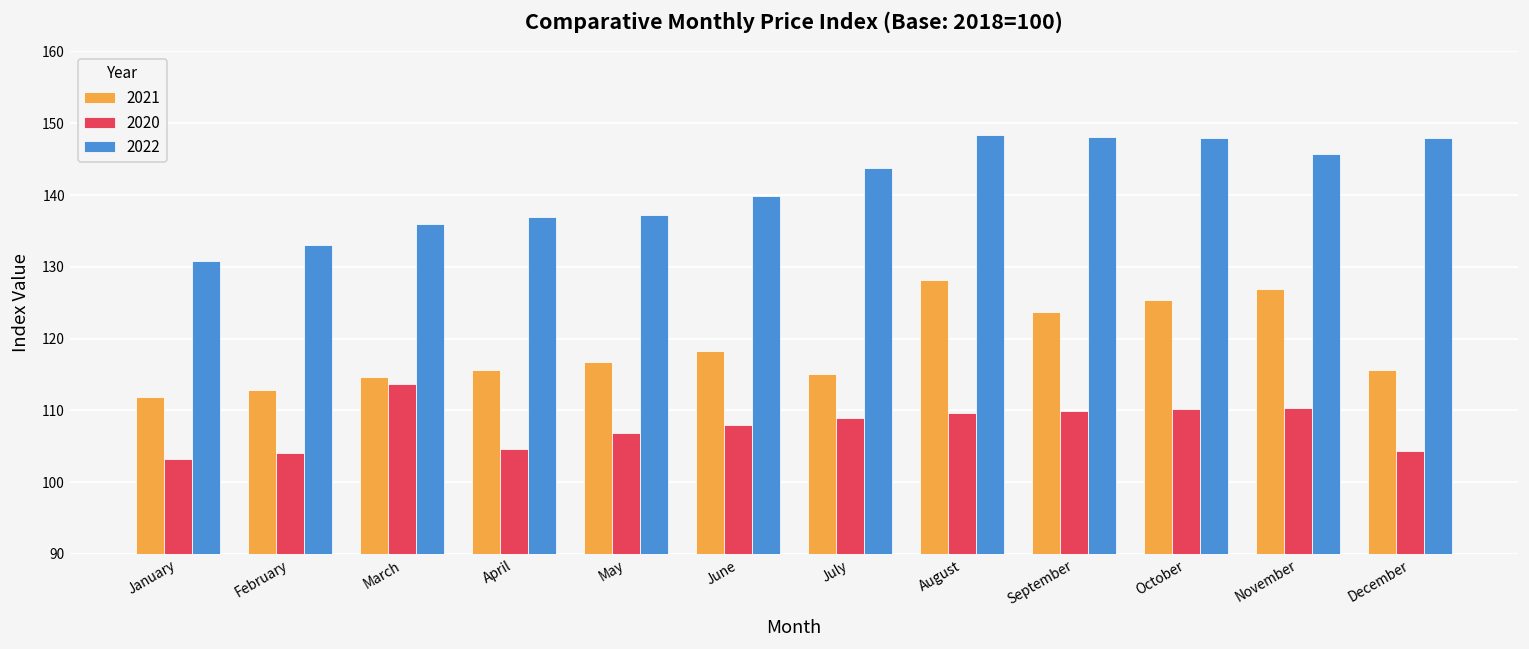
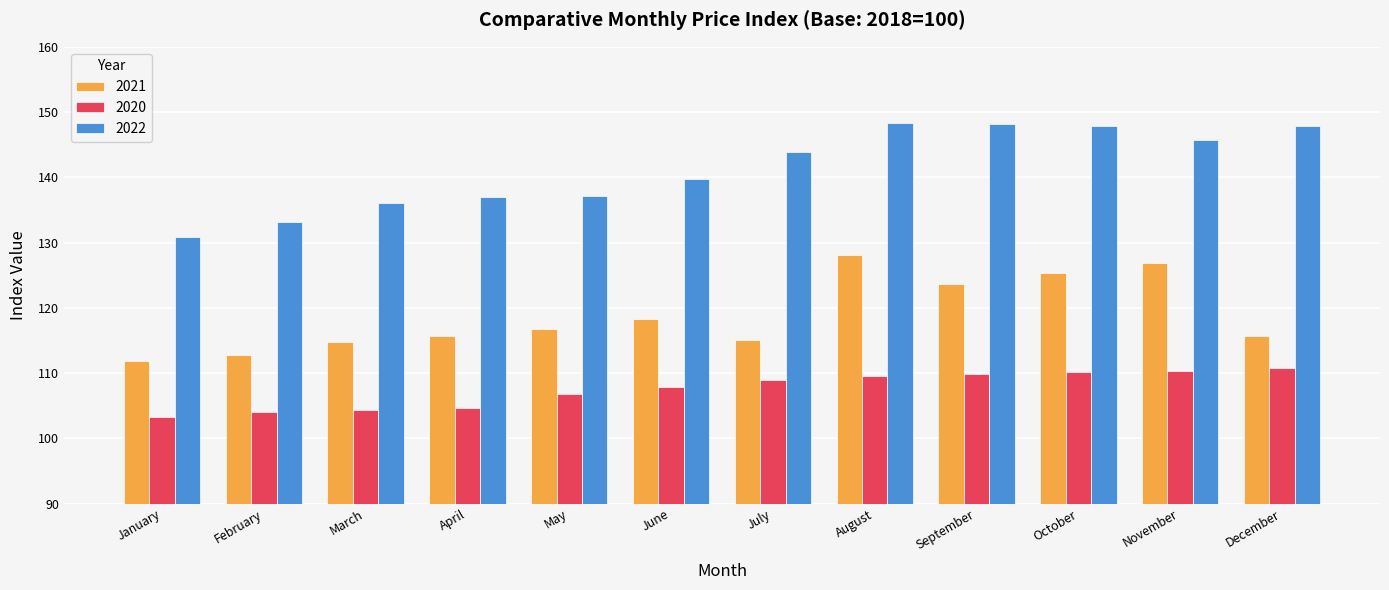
  {
    "2021": {
      "January": 112,
      "February": 113,
      "March": 115,
      "April": 116,
      "May": 117,
      "June": 118,
      "July": 115,
      "August": 128,
      "September": 124,
      "October": 125,
      "November": 127,
      "December": 116
    },
    "2020": {
      "January": 103,
      "February": 104,
-     "March": 114,
+     "March": 104,
      "April": 105,
      "May": 107,
      "June": 108,
      "July": 109,
      "August": 110,
      "September": 110,
      "October": 110,
      "November": 110,
-     "December": 104
+     "December": 111
    },
    "2022": {
      "January": 131,
      "February": 133,
      "March": 136,
      "April": 137,
      "May": 137,
      "June": 140,
      "July": 144,
      "August": 148,
      "September": 148,
      "October": 148,
      "November": 146,
      "December": 148
    }
  }
